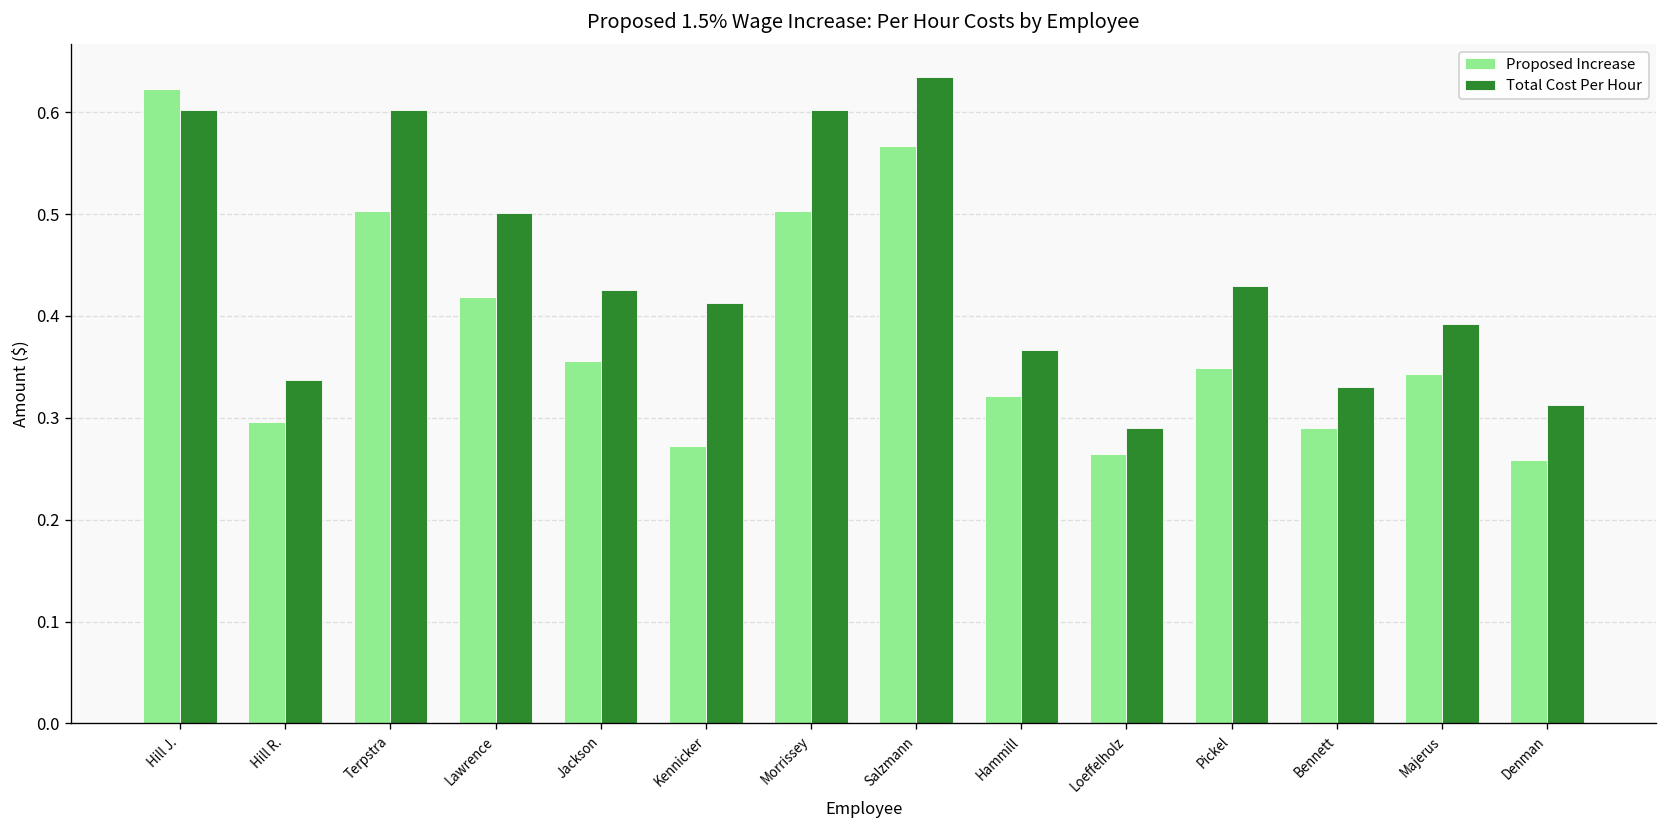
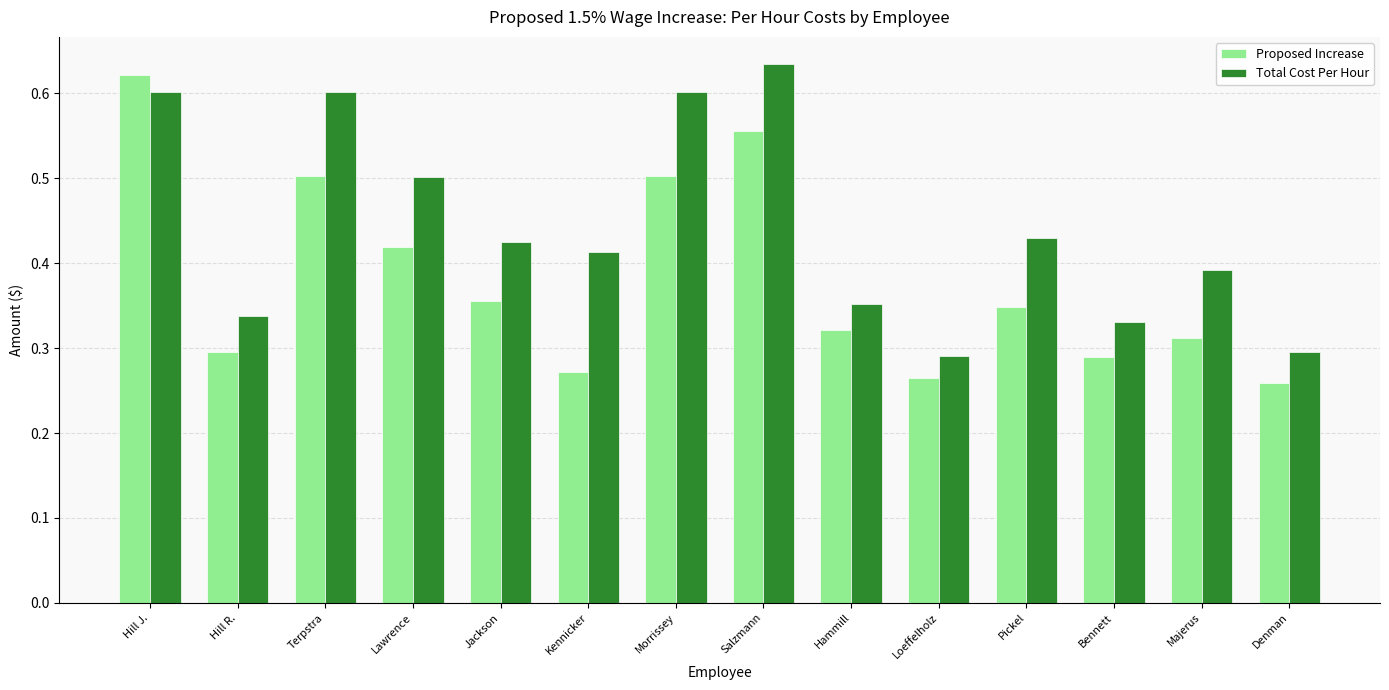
  {
    "Proposed Increase": {
      "Hill J.": 0.62,
      "Hill R.": 0.30,
      "Terpstra": 0.50,
      "Lawrence": 0.42,
      "Jackson": 0.36,
      "Kennicker": 0.27,
      "Morrissey": 0.50,
-     "Salzmann": 0.57,
+     "Salzmann": 0.56,
      "Hammill": 0.32,
      "Loeffelholz": 0.26,
      "Pickel": 0.35,
      "Bennett": 0.29,
-     "Majerus": 0.34,
+     "Majerus": 0.31,
      "Denman": 0.26
    },
    "Total Cost Per Hour": {
      "Hill J.": 0.60,
      "Hill R.": 0.34,
      "Terpstra": 0.60,
      "Lawrence": 0.50,
      "Jackson": 0.43,
      "Kennicker": 0.41,
      "Morrissey": 0.60,
      "Salzmann": 0.63,
-     "Hammill": 0.37,
+     "Hammill": 0.35,
      "Loeffelholz": 0.29,
      "Pickel": 0.43,
      "Bennett": 0.33,
      "Majerus": 0.39,
-     "Denman": 0.31
+     "Denman": 0.30
    }
  }
